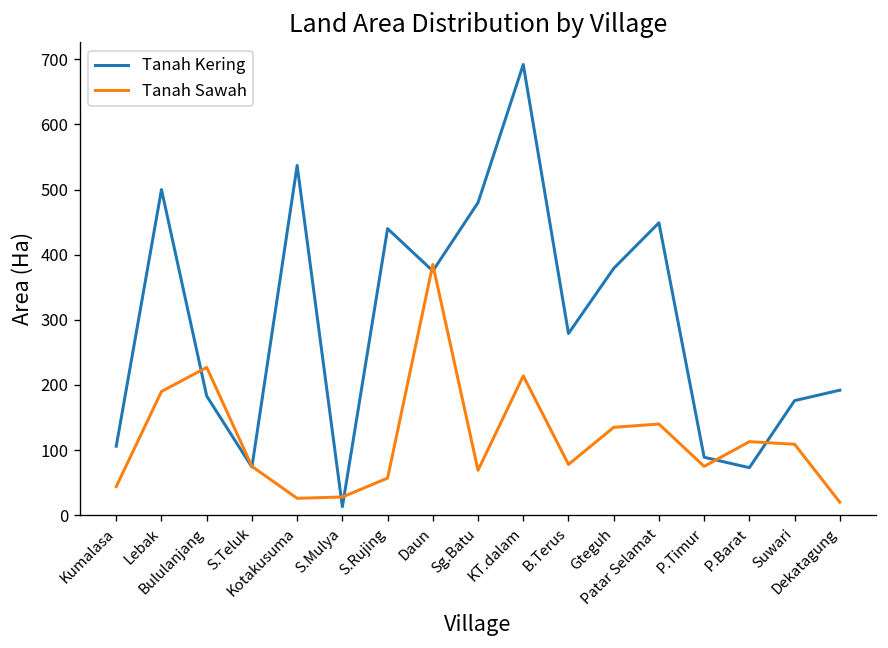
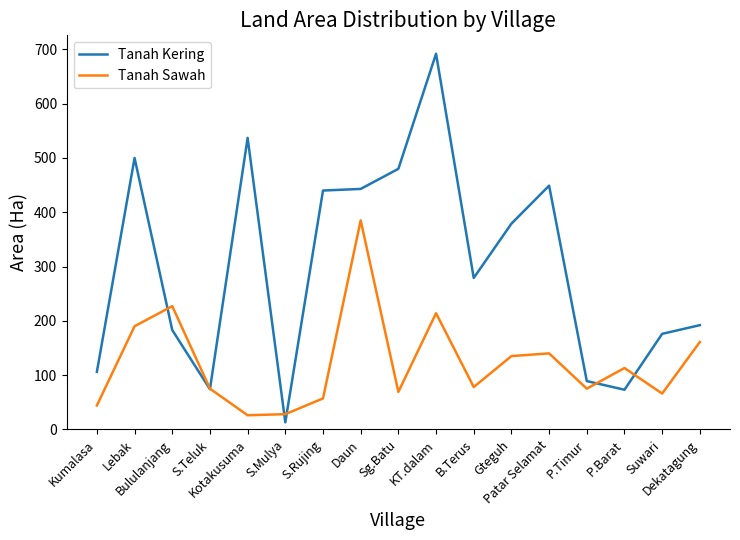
  {
    "Tanah Kering": {
      "Kumalasa": 110,
      "Lebak": 500,
      "Bululanjang": 180,
      "Kotakusuma": 540,
      "S.Mulya": 10,
      "S.Rujing": 440,
-     "Daun": 380,
+     "Daun": 440,
      "Sg.Batu": 480,
      "KT.dalam": 690,
      "B.Terus": 280,
      "Gteguh": 380,
      "Patar Selamat": 450,
      "P.Timur": 90,
      "P.Barat": 70,
      "Suwari": 180,
      "Dekatagung": 190
    },
    "Tanah Sawah": {
      "Kumalasa": 40,
      "Lebak": 190,
      "Bululanjang": 230,
      "Kotakusuma": 30,
      "S.Mulya": 30,
      "S.Rujing": 60,
      "Daun": 390,
      "Sg.Batu": 70,
      "KT.dalam": 210,
      "B.Terus": 80,
      "Gteguh": 140,
      "Patar Selamat": 140,
      "P.Timur": 80,
      "P.Barat": 110,
-     "Suwari": 110,
-     "Dekatagung": 20
+     "Suwari": 70,
+     "Dekatagung": 160
    }
  }
